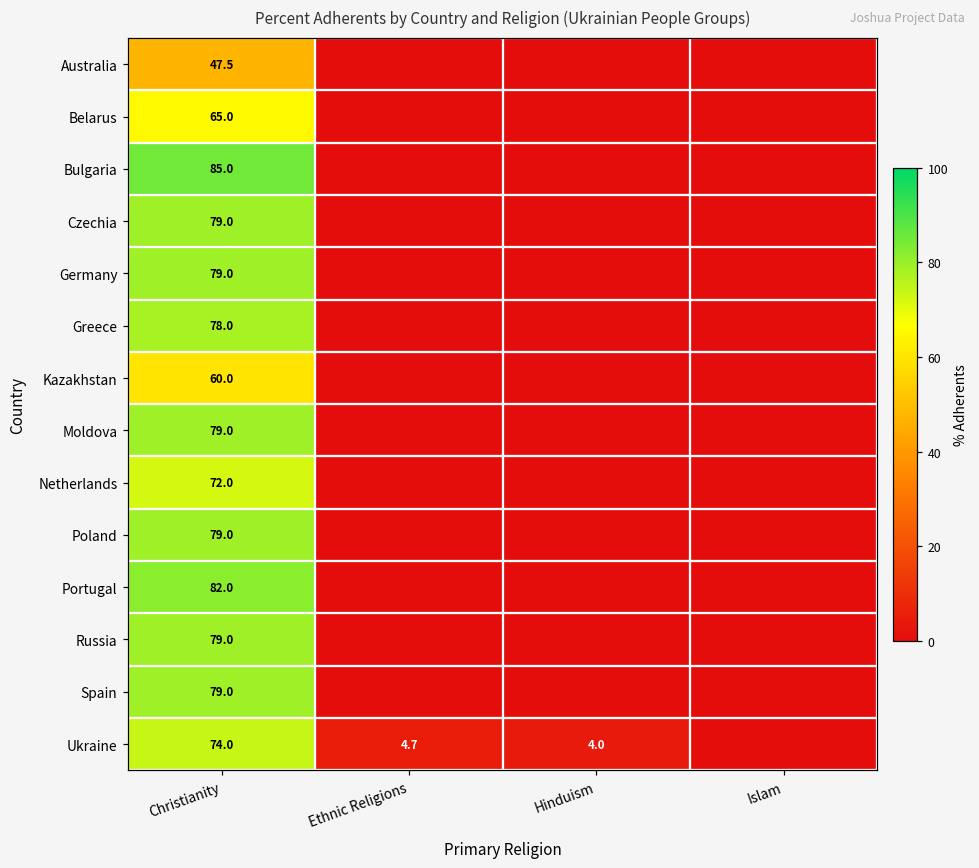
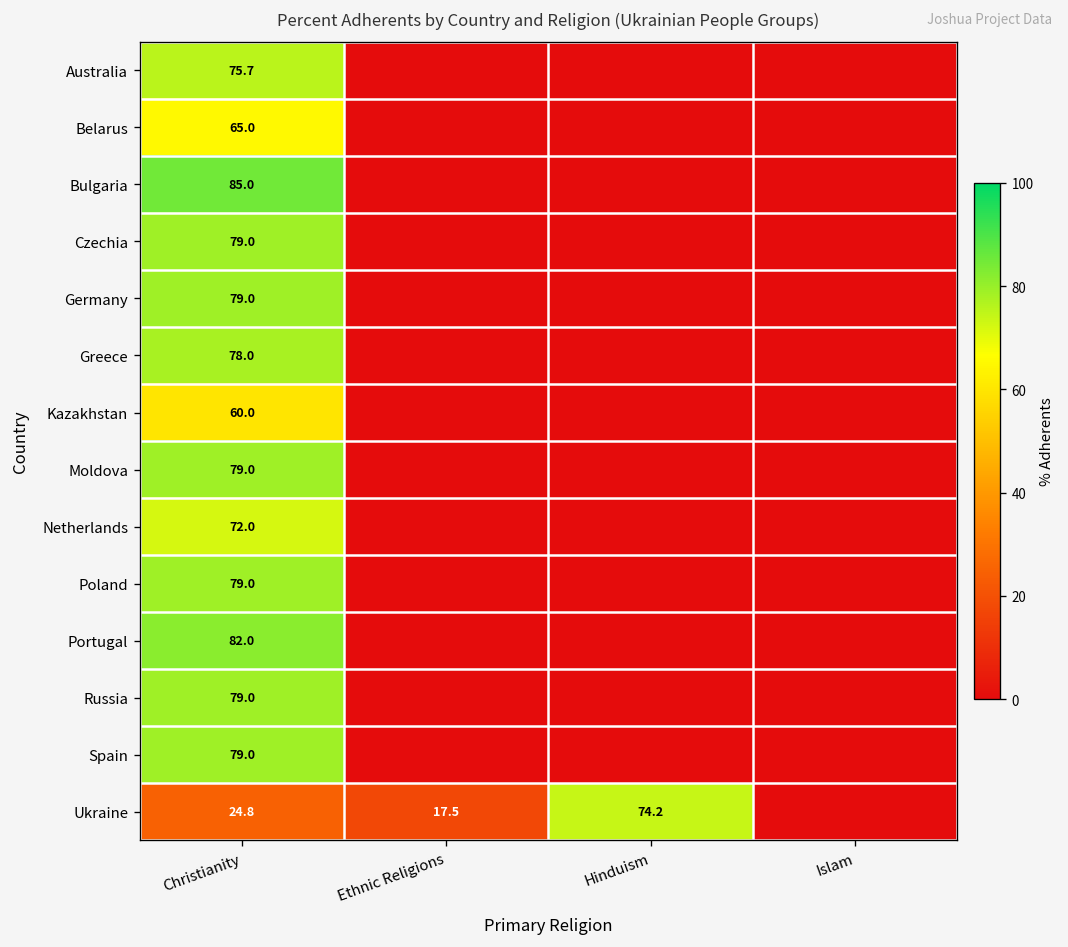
  {
    "Australia": {
-     "Christianity": 47.5
+     "Christianity": 75.7
    },
    "Belarus": {
      "Christianity": 65.0
    },
    "Bulgaria": {
      "Christianity": 85.0
    },
    "Czechia": {
      "Christianity": 79.0
    },
    "Germany": {
      "Christianity": 79.0
    },
    "Greece": {
      "Christianity": 78.0
    },
    "Kazakhstan": {
      "Christianity": 60.0
    },
    "Moldova": {
      "Christianity": 79.0
    },
    "Netherlands": {
      "Christianity": 72.0
    },
    "Poland": {
      "Christianity": 79.0
    },
    "Portugal": {
      "Christianity": 82.0
    },
    "Russia": {
      "Christianity": 79.0
    },
    "Spain": {
      "Christianity": 79.0
    },
    "Ukraine": {
-     "Christianity": 74.0,
-     "Ethnic Religions": 4.7,
-     "Hinduism": 4.0
+     "Christianity": 24.8,
+     "Ethnic Religions": 17.5,
+     "Hinduism": 74.2
    }
  }
